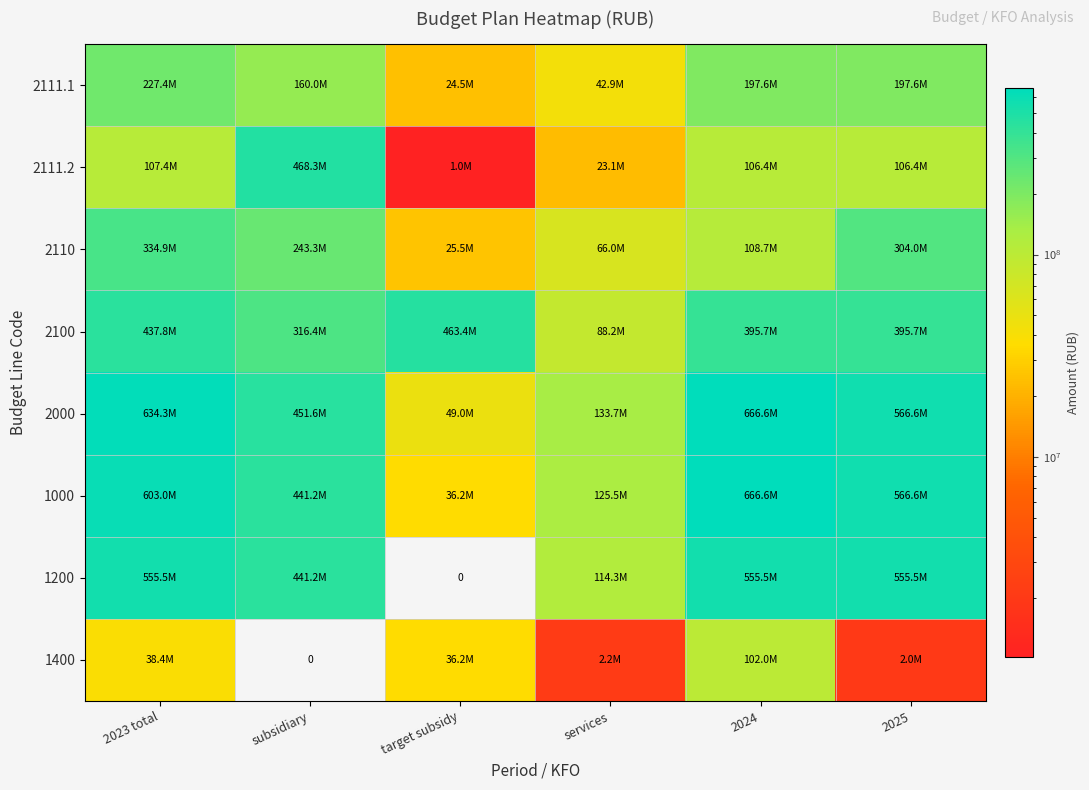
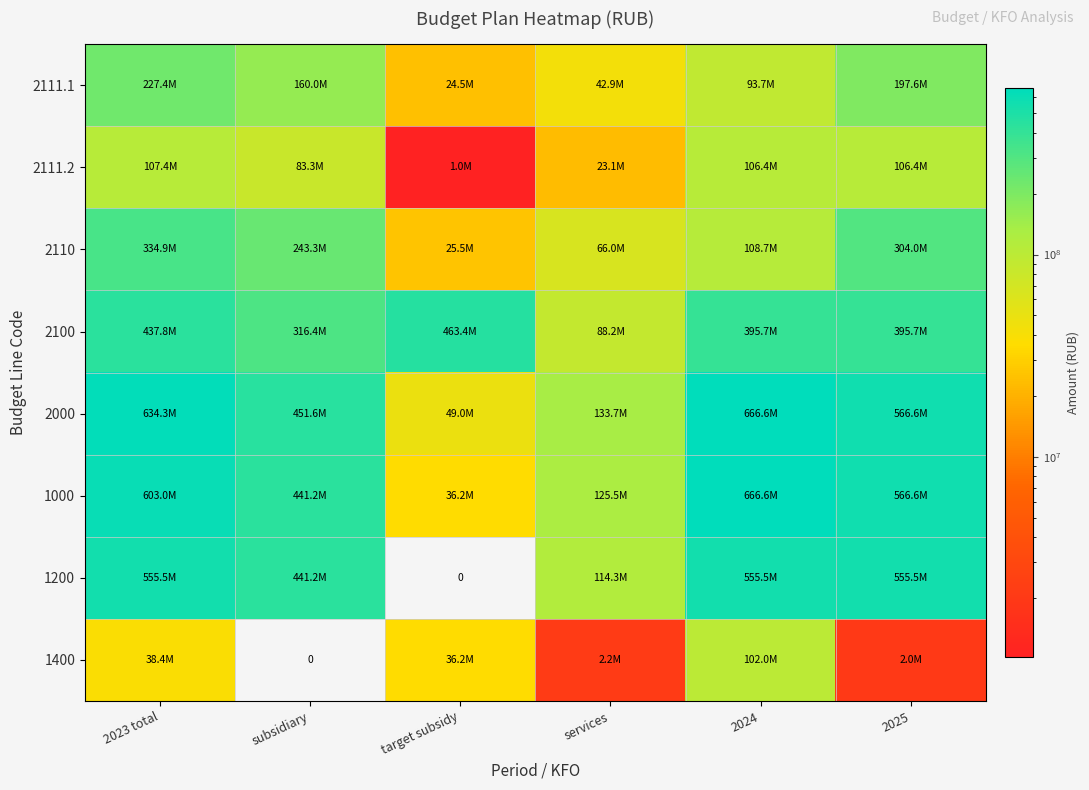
  {
    "2111.1": {
      "2023 total": "227.4M",
      "subsidiary": "160.0M",
      "target subsidy": "24.5M",
      "services": "42.9M",
-     "2024": "197.6M",
+     "2024": "93.7M",
      "2025": "197.6M"
    },
    "2111.2": {
      "2023 total": "107.4M",
-     "subsidiary": "468.3M",
+     "subsidiary": "83.3M",
      "target subsidy": "1.0M",
      "services": "23.1M",
      "2024": "106.4M",
      "2025": "106.4M"
    },
    "2110": {
      "2023 total": "334.9M",
      "subsidiary": "243.3M",
      "target subsidy": "25.5M",
      "services": "66.0M",
      "2024": "108.7M",
      "2025": "304.0M"
    },
    "2100": {
      "2023 total": "437.8M",
      "subsidiary": "316.4M",
      "target subsidy": "463.4M",
      "services": "88.2M",
      "2024": "395.7M",
      "2025": "395.7M"
    },
    "2000": {
      "2023 total": "634.3M",
      "subsidiary": "451.6M",
      "target subsidy": "49.0M",
      "services": "133.7M",
      "2024": "666.6M",
      "2025": "566.6M"
    },
    "1000": {
      "2023 total": "603.0M",
      "subsidiary": "441.2M",
      "target subsidy": "36.2M",
      "services": "125.5M",
      "2024": "666.6M",
      "2025": "566.6M"
    },
    "1200": {
      "2023 total": "555.5M",
      "subsidiary": "441.2M",
      "services": "114.3M",
      "2024": "555.5M",
      "2025": "555.5M"
    },
    "1400": {
      "2023 total": "38.4M",
      "target subsidy": "36.2M",
      "services": "2.2M",
      "2024": "102.0M",
      "2025": "2.0M"
    }
  }
